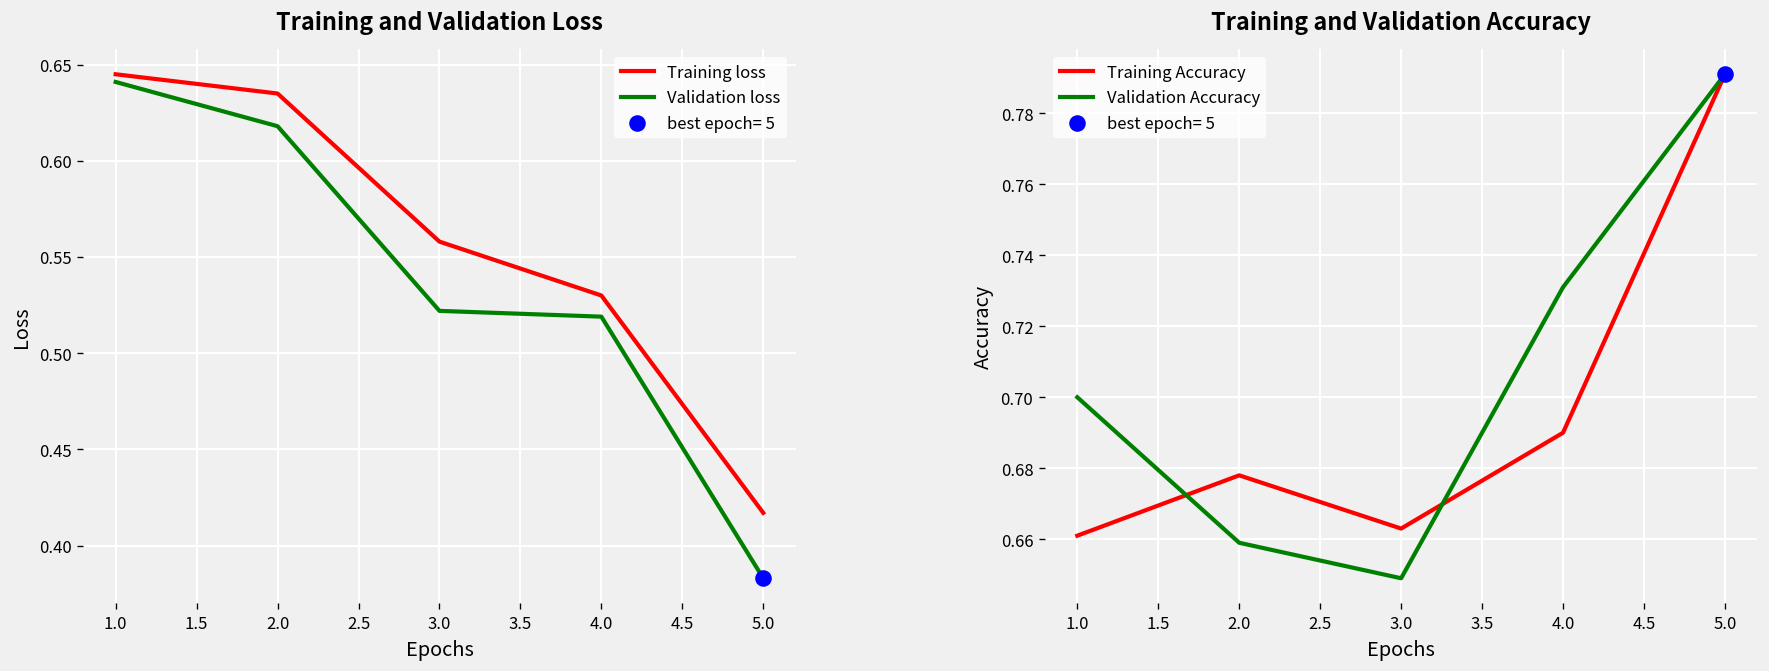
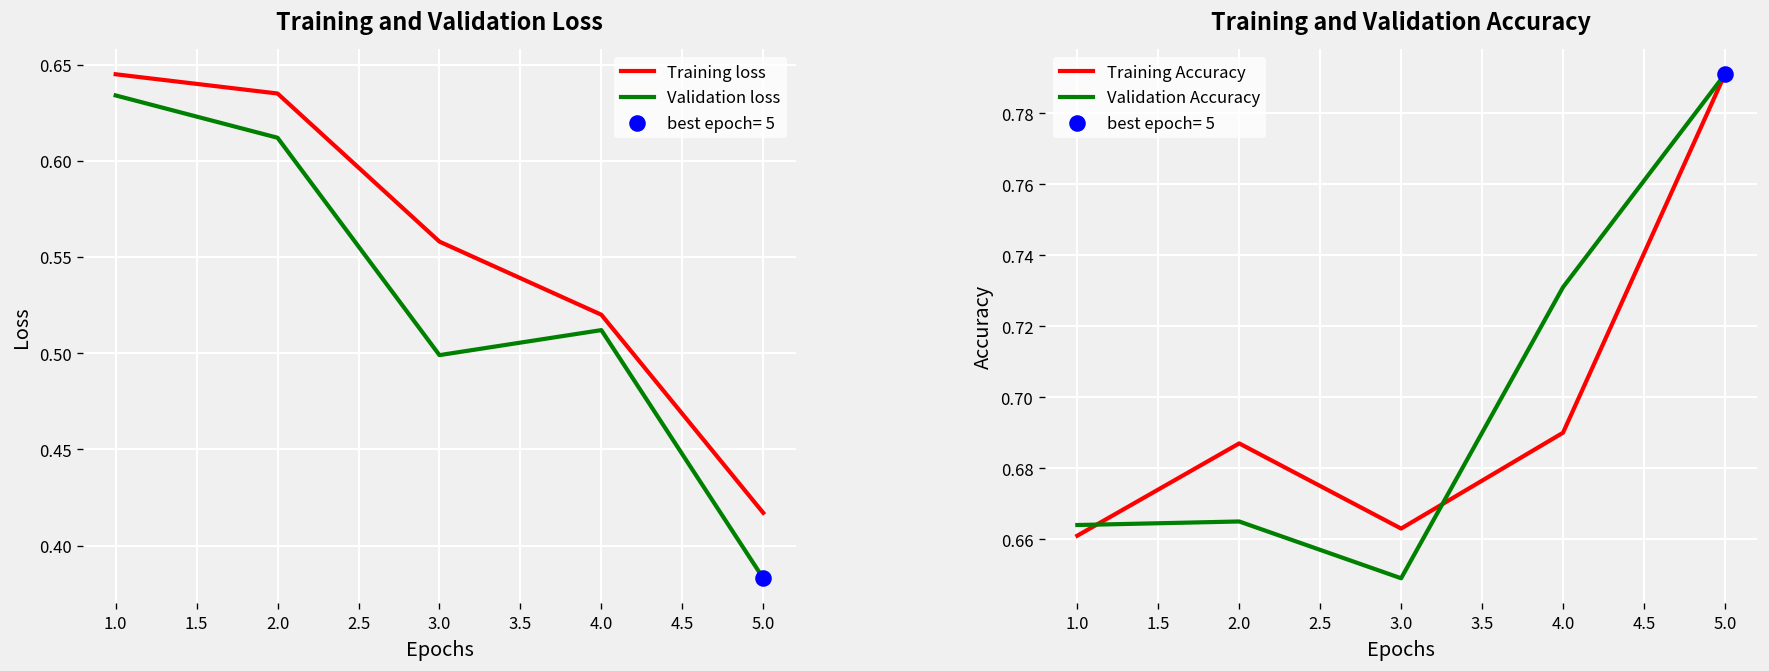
  {
    "Training and Validation Loss": {
      "Training loss": {
        "1.0": 0.645,
        "2.0": 0.635,
        "3.0": 0.558,
-       "4.0": 0.53,
+       "4.0": 0.52,
        "5.0": 0.417
      },
      "Validation loss": {
-       "1.0": 0.641,
-       "2.0": 0.618,
-       "3.0": 0.522,
-       "4.0": 0.519
+       "1.0": 0.634,
+       "2.0": 0.612,
+       "3.0": 0.499,
+       "4.0": 0.512
      }
    },
    "Training and Validation Accuracy": {
      "Training Accuracy": {
        "1.0": 0.661,
-       "2.0": 0.678,
+       "2.0": 0.687,
        "3.0": 0.663,
        "4.0": 0.690
      },
      "Validation Accuracy": {
-       "1.0": 0.700,
-       "2.0": 0.659,
+       "1.0": 0.664,
+       "2.0": 0.665,
        "3.0": 0.649,
        "4.0": 0.731
      }
    }
  }
